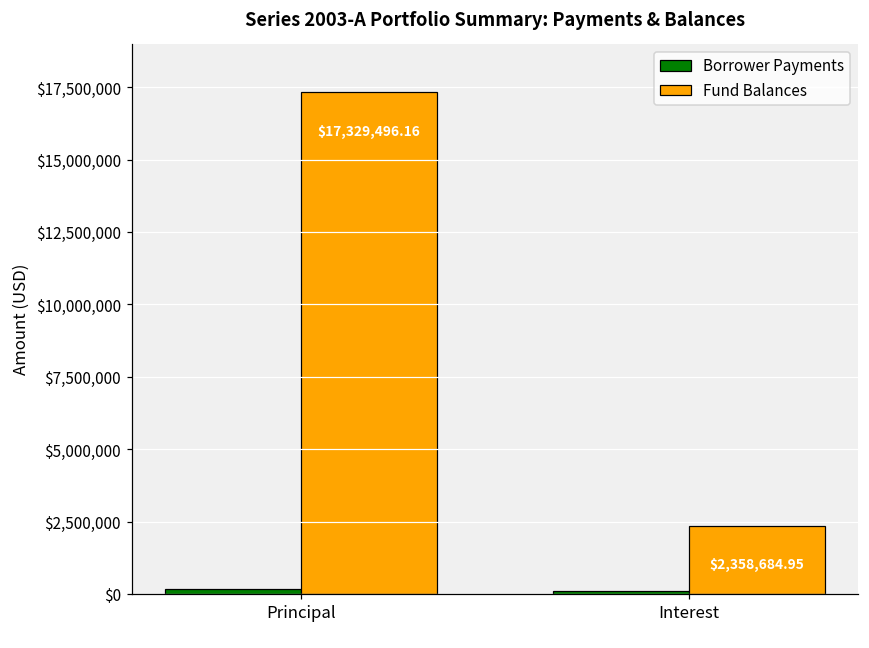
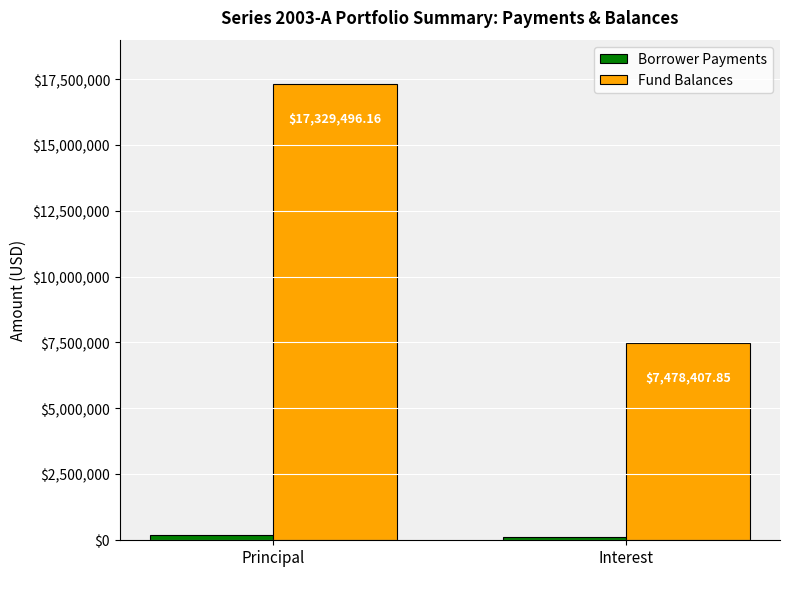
  {
    "Borrower Payments": {
      "Principal": "$200,000"
    },
    "Fund Balances": {
      "Principal": "$17,329,496.16",
-     "Interest": "$2,358,684.95"
+     "Interest": "$7,478,407.85"
    }
  }
